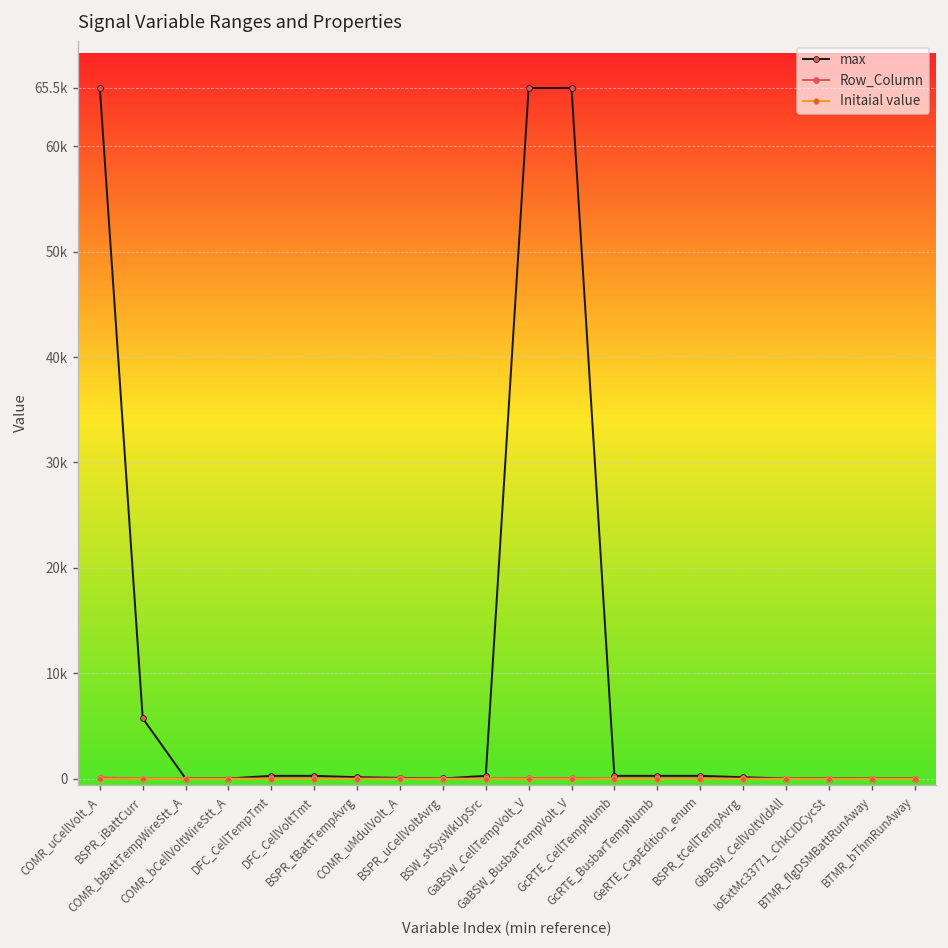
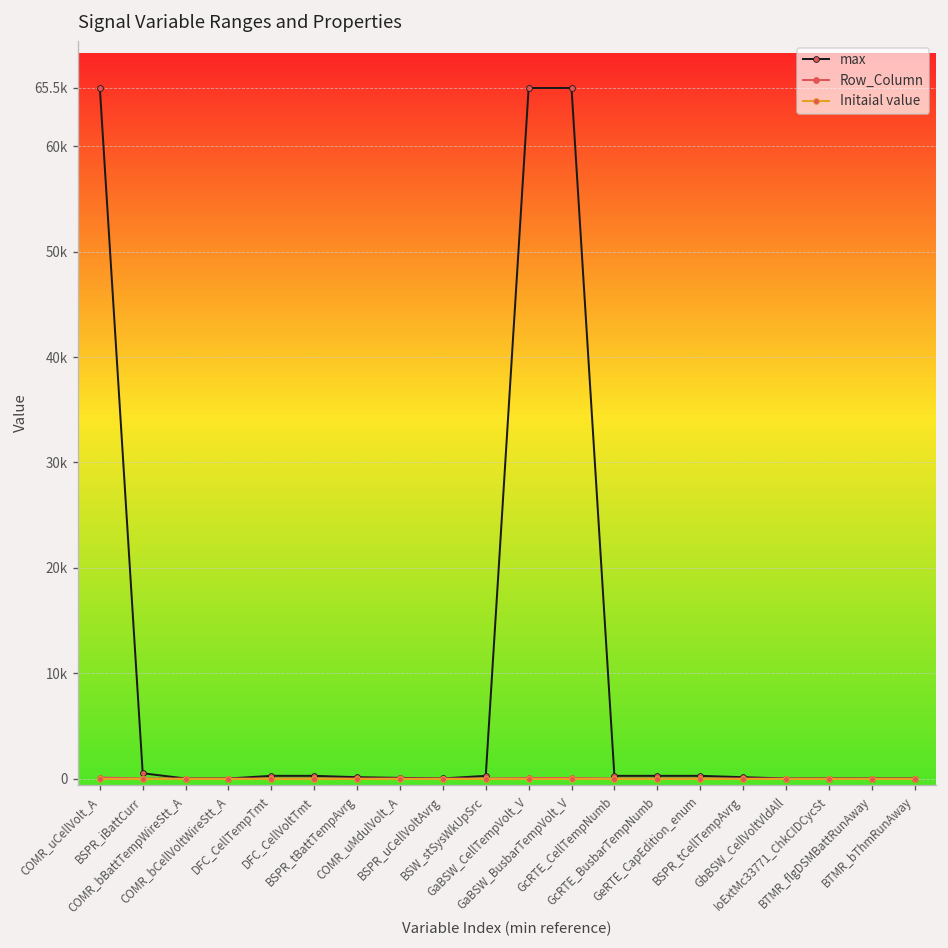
  {
    "max": {
      "COMR_uCellVolt_A": 66000,
-     "BSPR_iBattCurr": 6000,
+     "BSPR_iBattCurr": 1000,
      "GaBSW_CellTempVolt_V": 66000,
      "GaBSW_BusbarTempVolt_V": 66000
    }
  }
